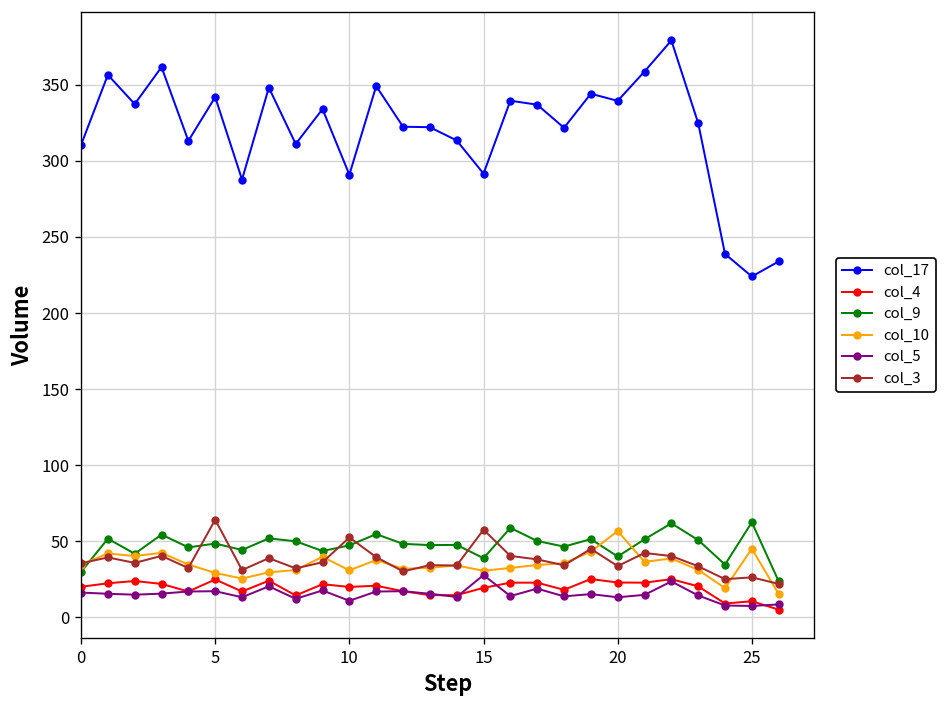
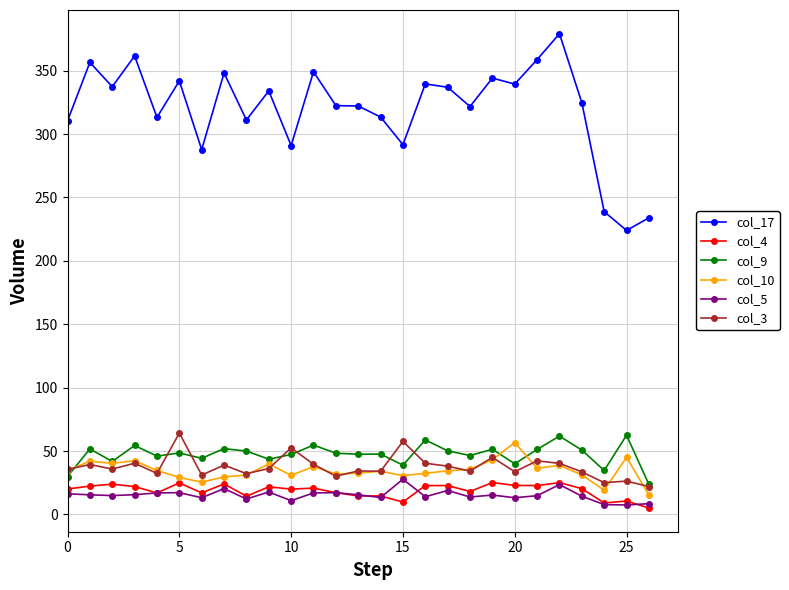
  {
    "col_17": {
      "0": 310,
      "5": 342,
      "10": 291,
      "15": 292,
      "20": 339,
      "25": 224
    },
    "col_4": {
      "0": 20,
      "5": 25,
      "10": 20,
-     "15": 19,
+     "15": 10,
      "20": 23,
      "25": 11
    },
    "col_9": {
      "0": 30,
      "5": 49,
      "10": 47,
      "15": 39,
      "20": 40,
      "25": 63
    },
    "col_10": {
      "5": 29,
      "10": 31,
      "15": 31,
      "20": 57,
      "25": 45
    },
    "col_5": {
      "0": 16,
      "5": 17,
      "10": 11,
      "15": 28,
      "20": 13,
      "25": 8
    },
    "col_3": {
      "5": 64,
      "10": 53,
      "15": 58,
      "20": 34,
      "25": 26
    }
  }
